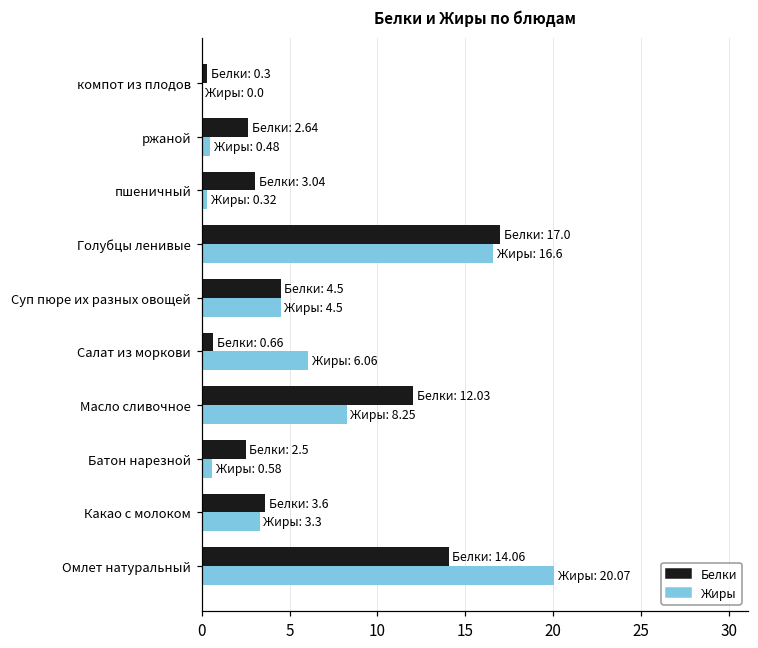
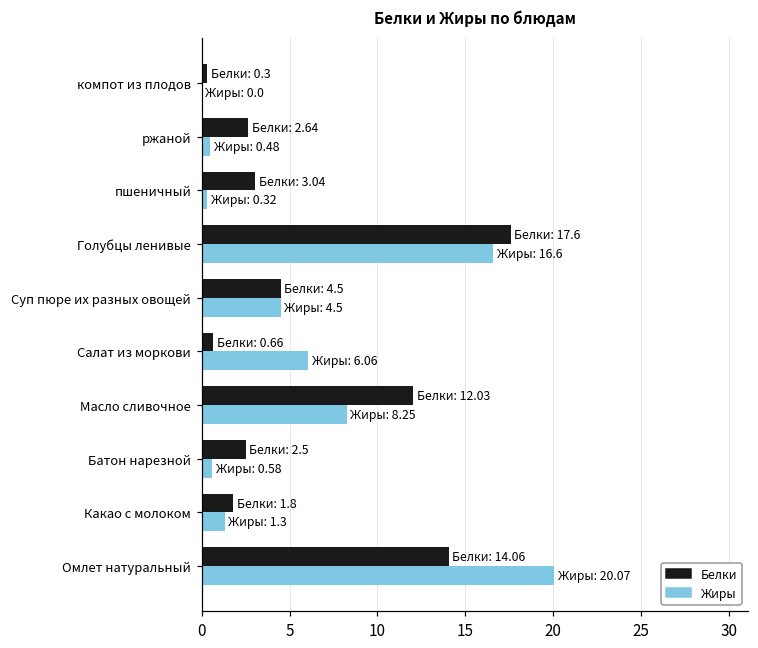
  {
    "Белки": {
      "компот из плодов": 0.3,
      "ржаной": 2.64,
      "пшеничный": 3.04,
-     "Голубцы ленивые": 17.0,
+     "Голубцы ленивые": 17.6,
      "Суп пюре их разных овощей": 4.5,
      "Салат из моркови": 0.66,
      "Масло сливочное": 12.03,
      "Батон нарезной": 2.5,
-     "Какао с молоком": 3.6,
+     "Какао с молоком": 1.8,
      "Омлет натуральный": 14.06
    },
    "Жиры": {
      "компот из плодов": 0.0,
      "ржаной": 0.48,
      "пшеничный": 0.32,
      "Голубцы ленивые": 16.6,
      "Суп пюре их разных овощей": 4.5,
      "Салат из моркови": 6.06,
      "Масло сливочное": 8.25,
      "Батон нарезной": 0.58,
-     "Какао с молоком": 3.3,
+     "Какао с молоком": 1.3,
      "Омлет натуральный": 20.07
    }
  }
